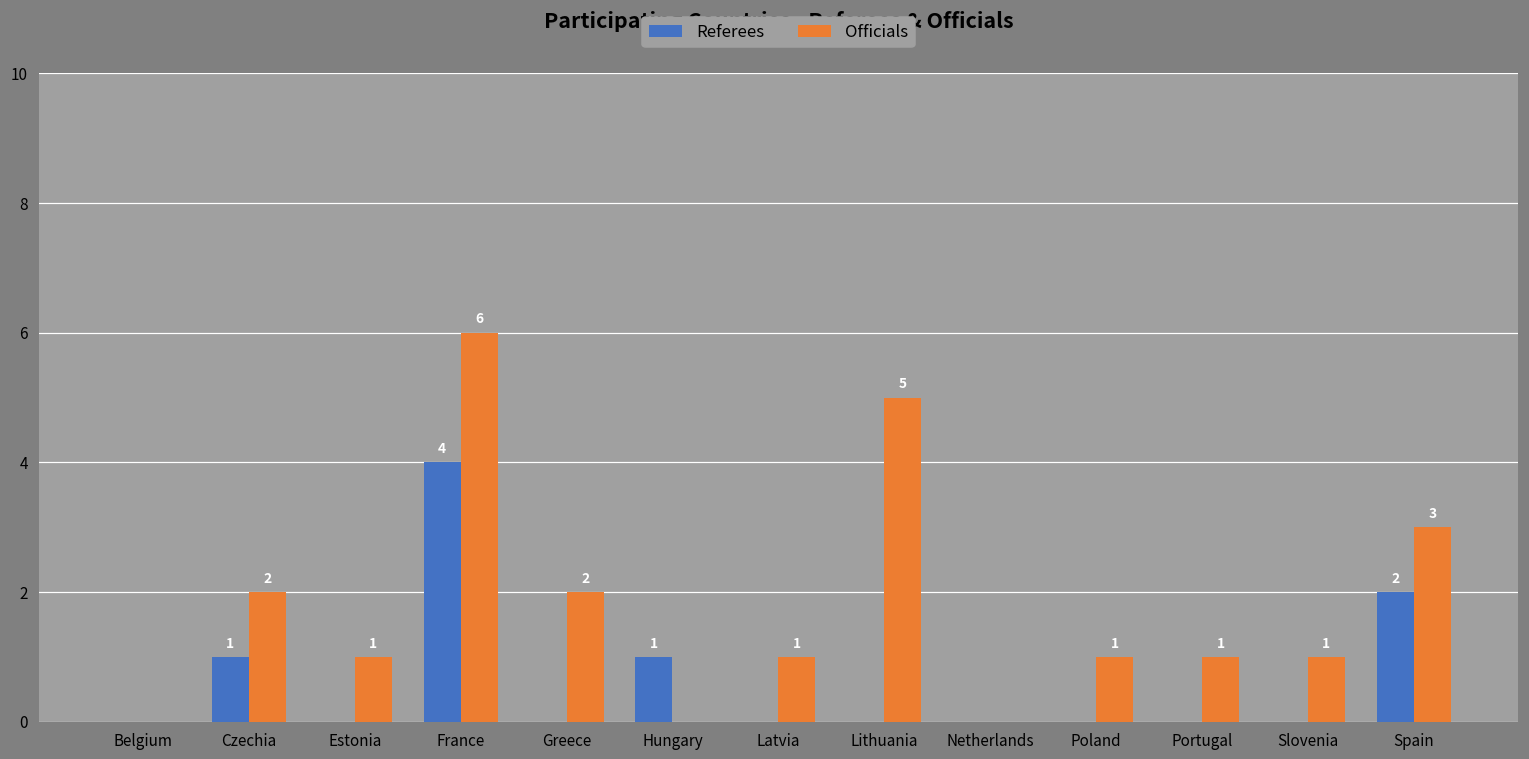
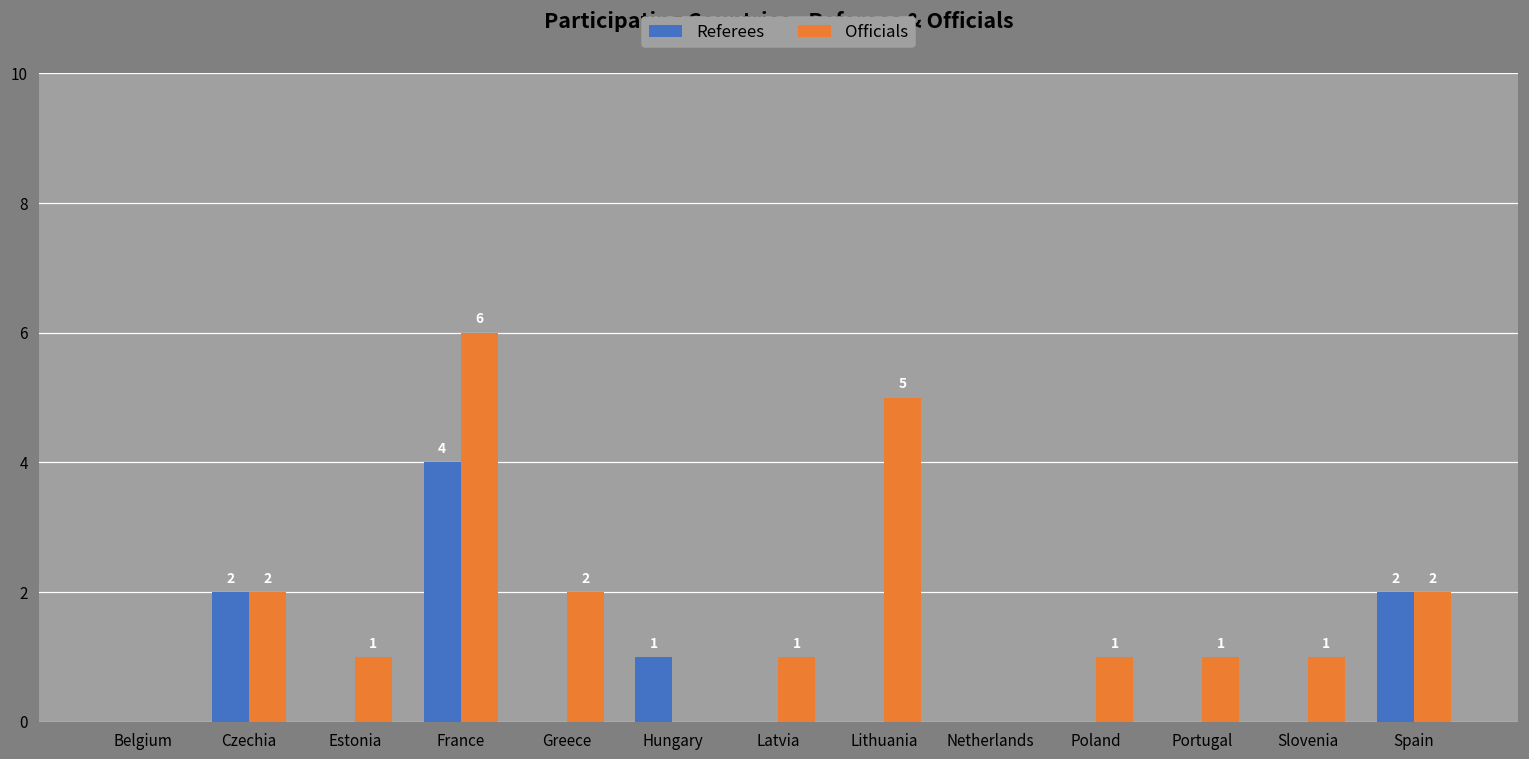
  {
    "Referees": {
-     "Czechia": 1,
+     "Czechia": 2,
      "France": 4,
      "Hungary": 1,
      "Spain": 2
    },
    "Officials": {
      "Czechia": 2,
      "Estonia": 1,
      "France": 6,
      "Greece": 2,
      "Latvia": 1,
      "Lithuania": 5,
      "Poland": 1,
      "Portugal": 1,
      "Slovenia": 1,
-     "Spain": 3
+     "Spain": 2
    }
  }
